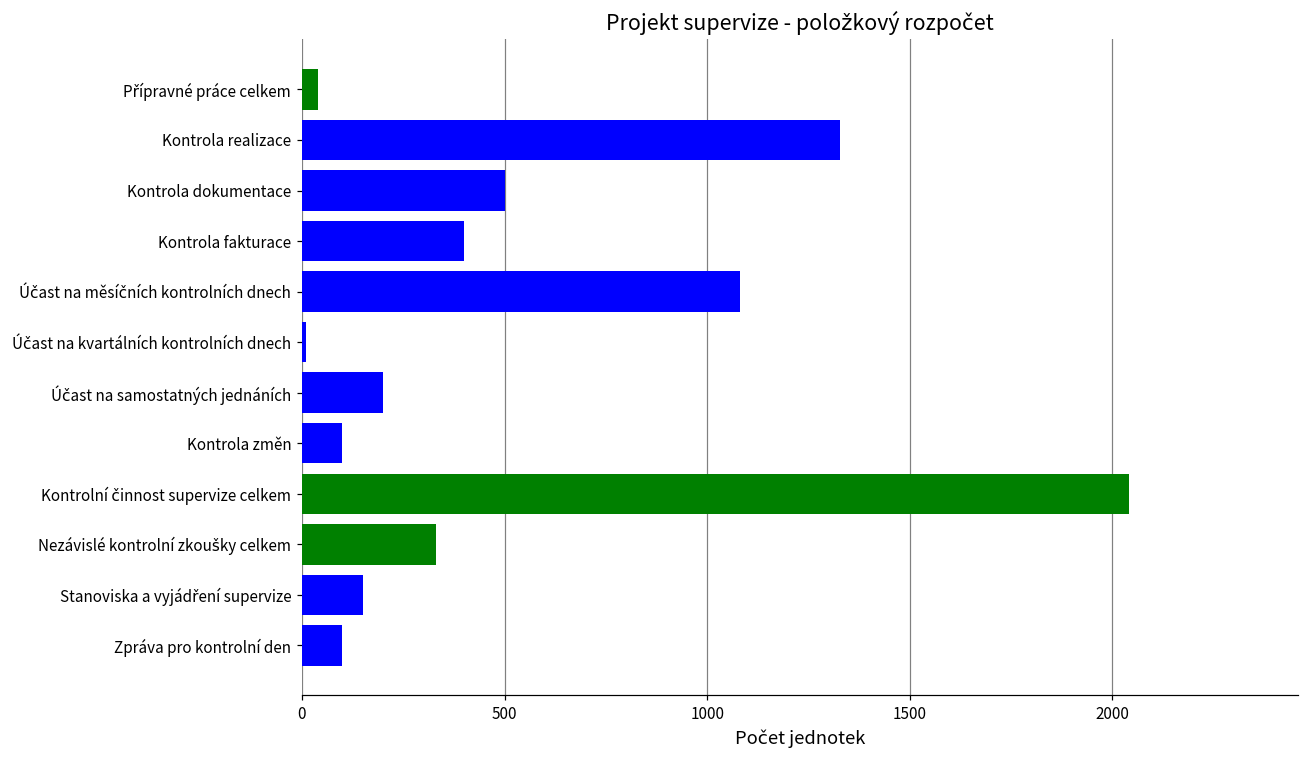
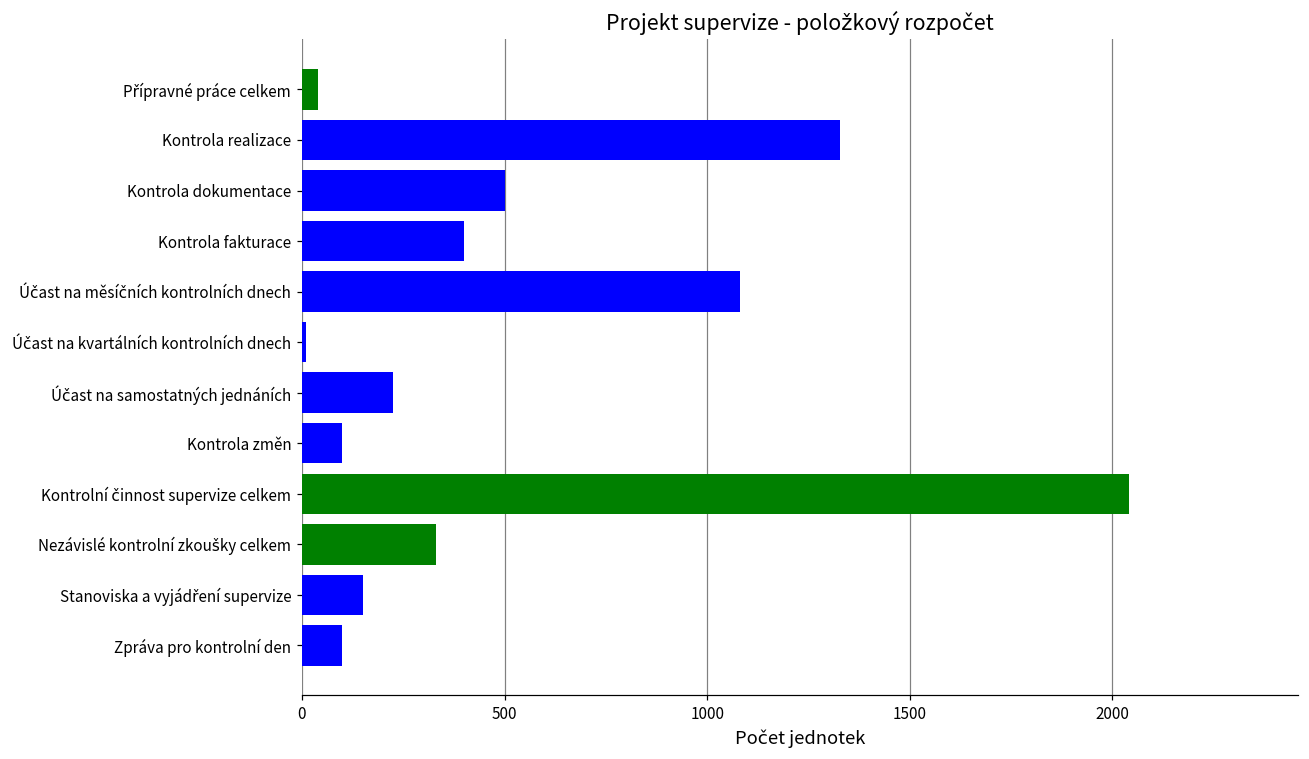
  {
    "Přípravné práce celkem": 40,
    "Kontrola realizace": 1330,
    "Kontrola dokumentace": 500,
    "Kontrola fakturace": 400,
    "Účast na měsíčních kontrolních dnech": 1080,
    "Účast na kvartálních kontrolních dnech": 10,
-   "Účast na samostatných jednáních": 200,
+   "Účast na samostatných jednáních": 230,
    "Kontrola změn": 100,
    "Kontrolní činnost supervize celkem": 2040,
    "Nezávislé kontrolní zkoušky celkem": 330,
    "Stanoviska a vyjádření supervize": 150,
    "Zpráva pro kontrolní den": 100
  }
